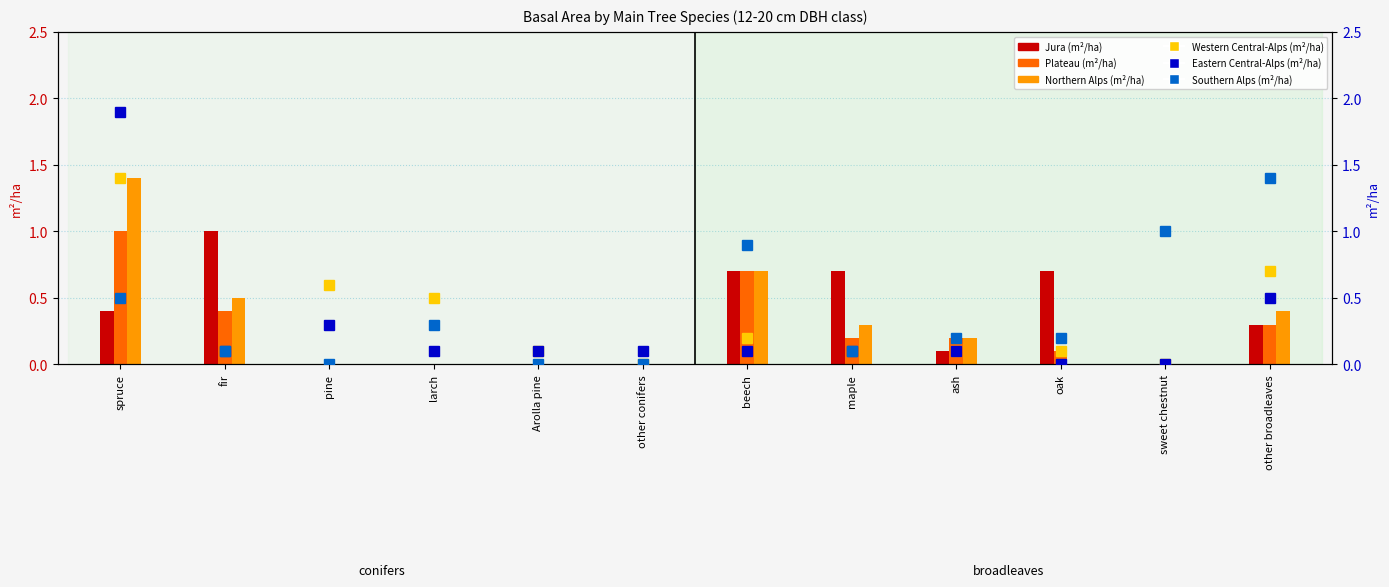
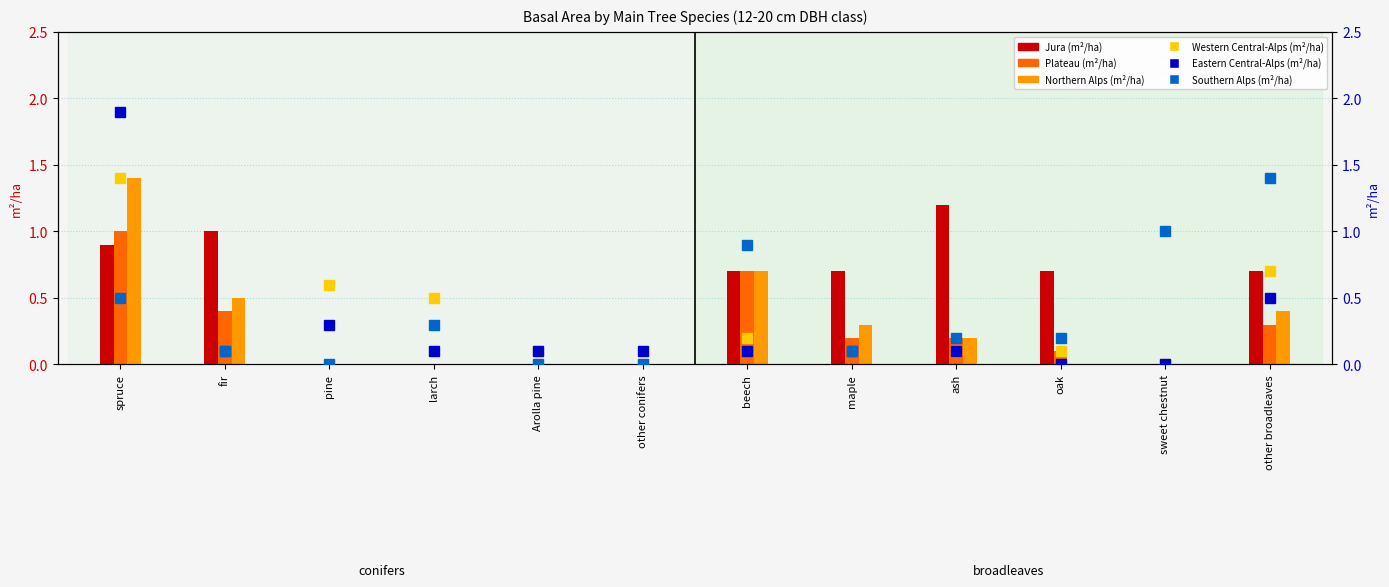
  {
    "Jura (m²/ha)": {
-     "spruce": 0.4,
+     "spruce": 0.9,
      "fir": 1.0,
      "pine": 0.0,
      "larch": 0.0,
      "Arolla pine": 0.0,
      "other conifers": 0.0,
      "beech": 0.7,
      "maple": 0.7,
-     "ash": 0.1,
+     "ash": 1.2,
      "oak": 0.7,
      "sweet chestnut": 0.0,
-     "other broadleaves": 0.3
+     "other broadleaves": 0.7
    }
  }
